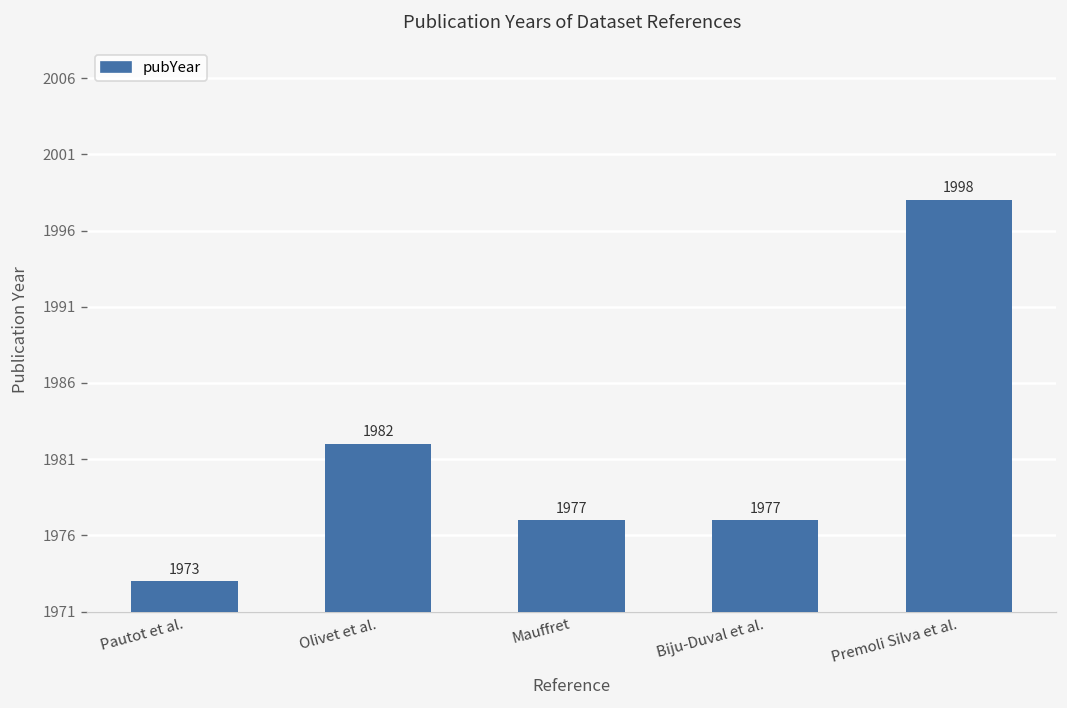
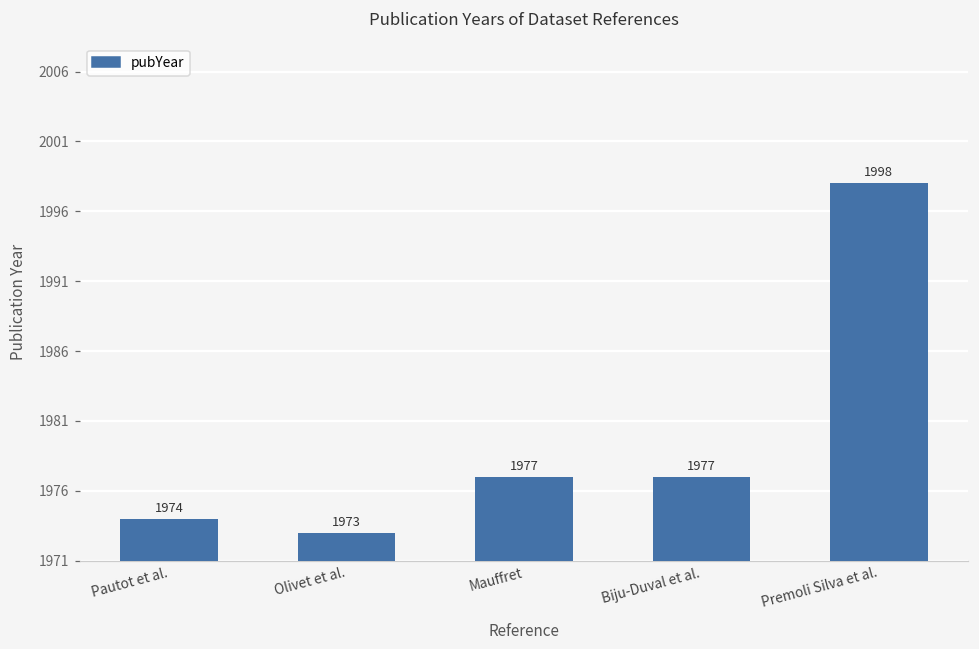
  {
-   "Pautot et al.": 1973,
-   "Olivet et al.": 1982,
+   "Pautot et al.": 1974,
+   "Olivet et al.": 1973,
    "Mauffret": 1977,
    "Biju-Duval et al.": 1977,
    "Premoli Silva et al.": 1998
  }
